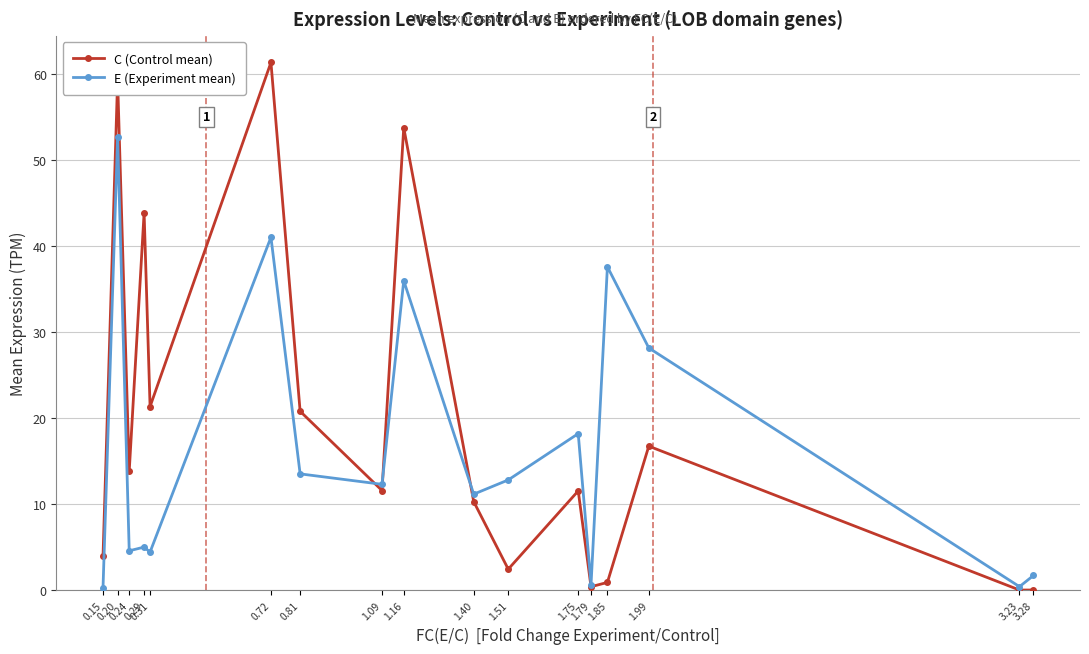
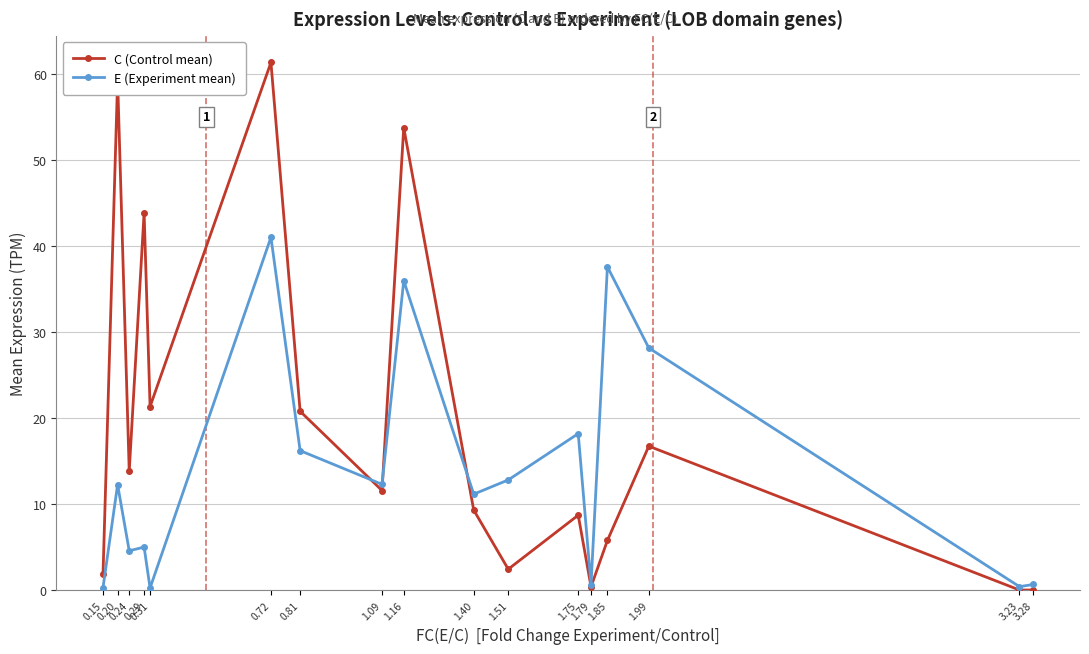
  {
    "C (Control mean)": {
-     "0.15": 4,
+     "0.15": 2,
      "0.24": 14,
      "0.29": 44,
      "0.31": 21,
      "0.72": 61,
      "0.81": 21,
      "1.09": 12,
      "1.16": 54,
-     "1.40": 10,
+     "1.40": 9,
      "1.51": 2,
-     "1.75": 12,
-     "1.85": 1,
+     "1.75": 9,
+     "1.85": 6,
      "1.99": 17,
      "3.23": 0,
      "3.28": 0
    },
    "E (Experiment mean)": {
      "0.15": 0,
-     "0.20": 53,
+     "0.20": 12,
      "0.24": 5,
      "0.29": 5,
-     "0.31": 4,
+     "0.31": 0,
      "0.72": 41,
-     "0.81": 14,
+     "0.81": 16,
      "1.09": 12,
      "1.16": 36,
      "1.40": 11,
      "1.51": 13,
      "1.75": 18,
      "1.85": 38,
      "1.99": 28,
      "3.23": 0,
-     "3.28": 2
+     "3.28": 1
    }
  }
